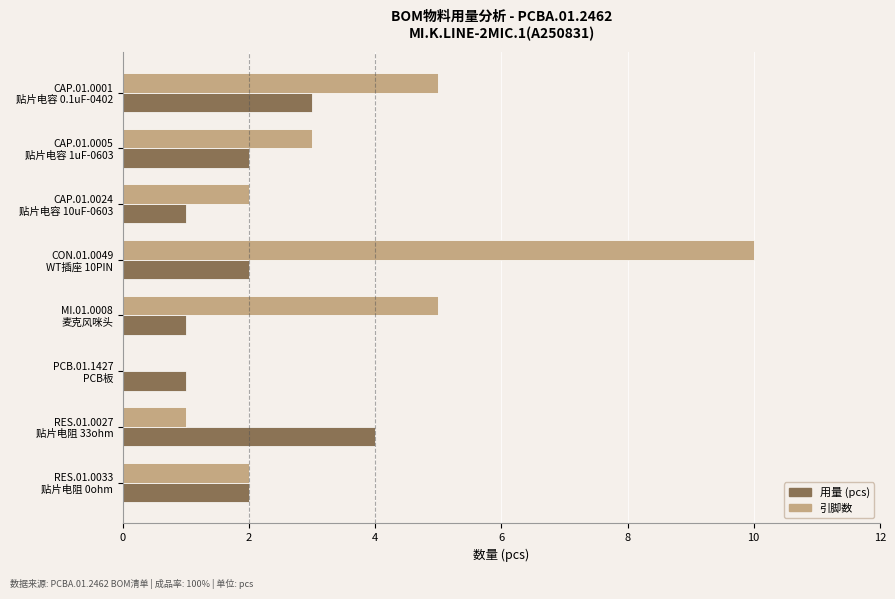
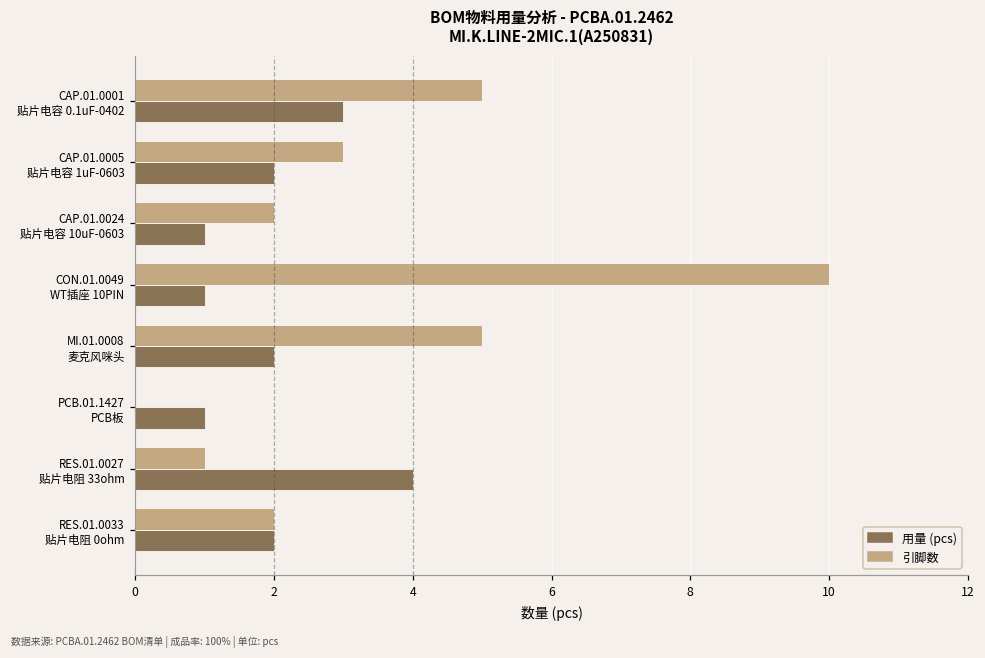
  {
    "用量 (pcs)": {
      "CAP.01.0001 贴片电容 0.1uF-0402": 3,
      "CAP.01.0005 贴片电容 1uF-0603": 2,
      "CAP.01.0024 贴片电容 10uF-0603": 1,
-     "CON.01.0049 WT插座 10PIN": 2,
-     "MI.01.0008 麦克风咪头": 1,
+     "CON.01.0049 WT插座 10PIN": 1,
+     "MI.01.0008 麦克风咪头": 2,
      "PCB.01.1427 PCB板": 1,
      "RES.01.0027 贴片电阻 33ohm": 4,
      "RES.01.0033 贴片电阻 0ohm": 2
    },
    "引脚数": {
      "CAP.01.0001 贴片电容 0.1uF-0402": 5,
      "CAP.01.0005 贴片电容 1uF-0603": 3,
      "CAP.01.0024 贴片电容 10uF-0603": 2,
      "CON.01.0049 WT插座 10PIN": 10,
      "MI.01.0008 麦克风咪头": 5,
      "PCB.01.1427 PCB板": 0,
      "RES.01.0027 贴片电阻 33ohm": 1,
      "RES.01.0033 贴片电阻 0ohm": 2
    }
  }
